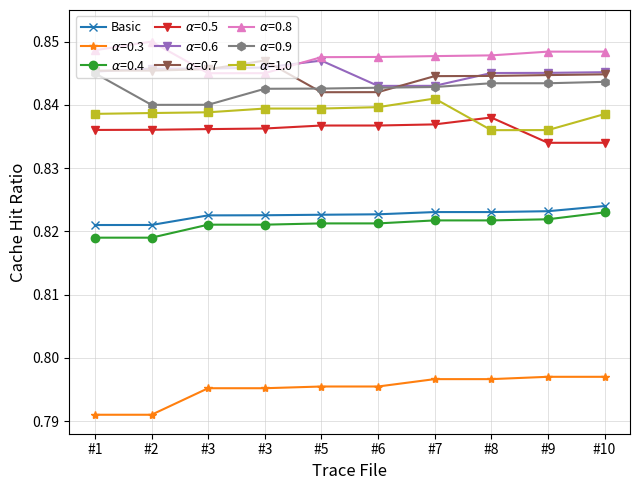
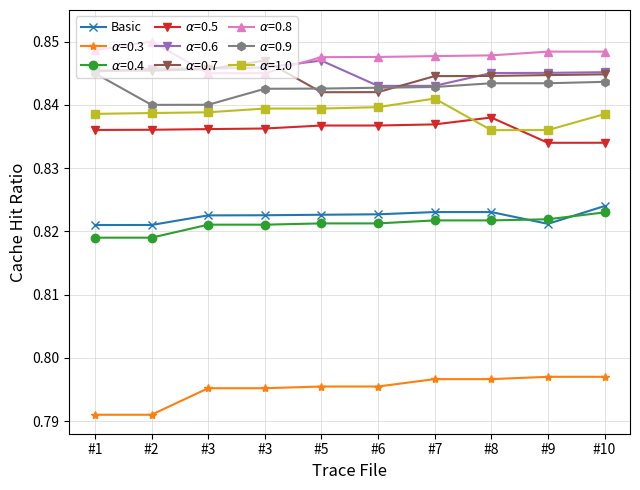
  {
    "Basic": {
      "#1": 0.821,
      "#2": 0.821,
      "#5": 0.823,
      "#6": 0.823,
      "#7": 0.823,
      "#8": 0.823,
-     "#9": 0.823,
+     "#9": 0.821,
      "#10": 0.824
    }
  }
